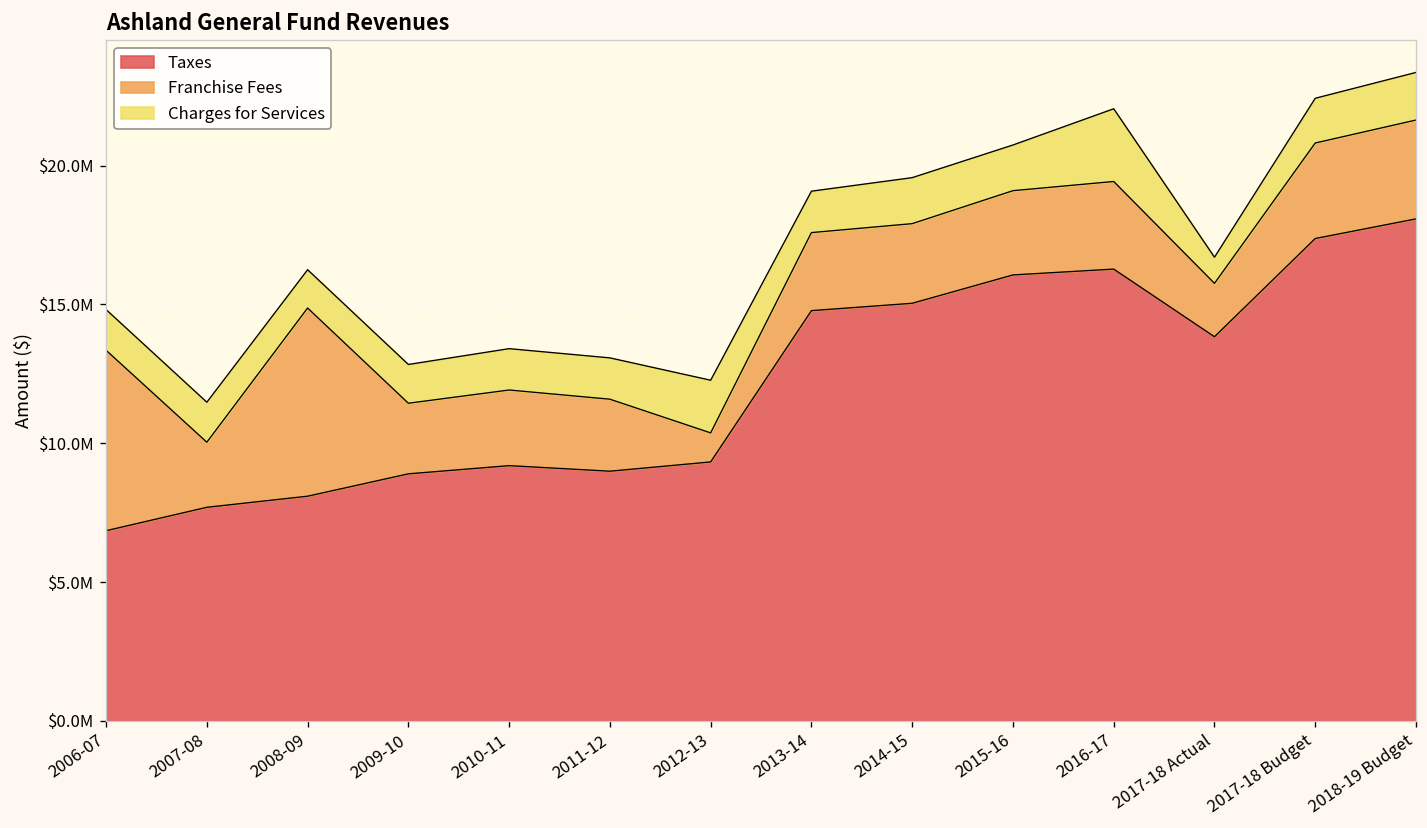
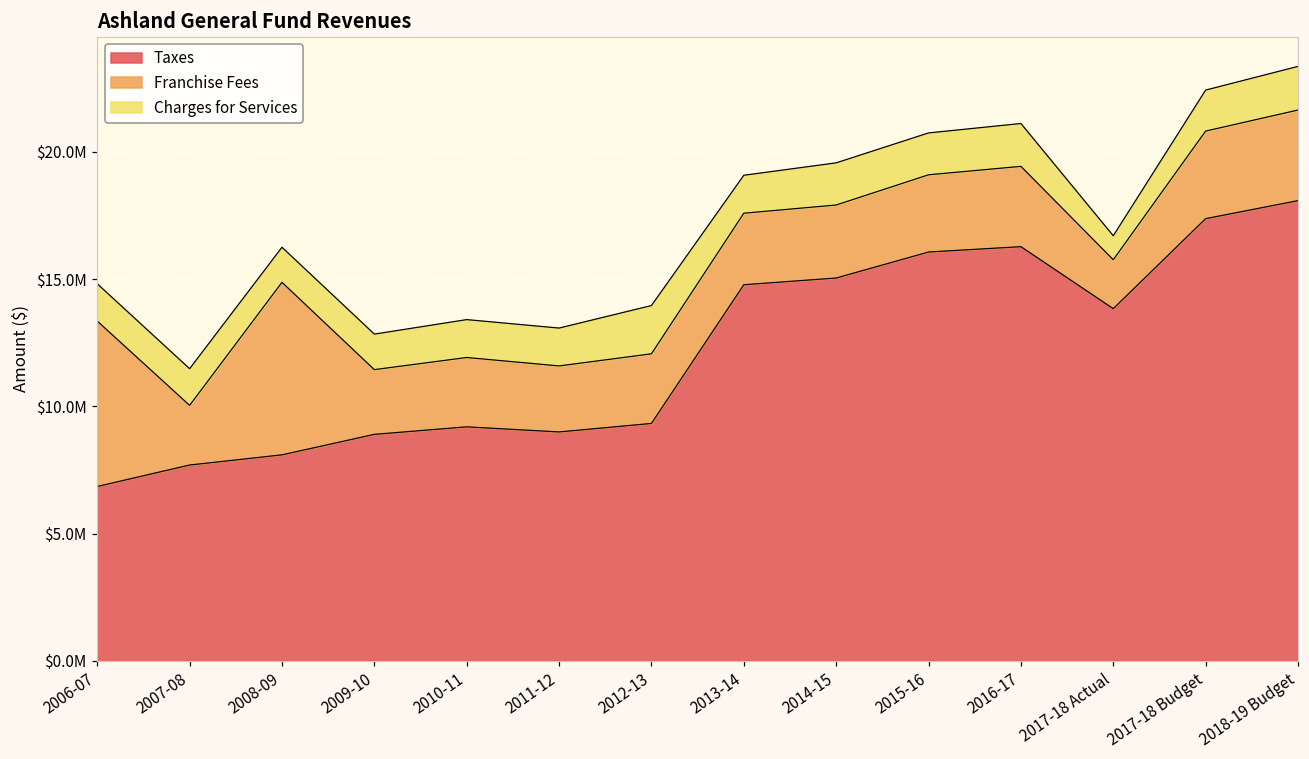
  {
    "Taxes": {
      "2006-07": "$6800000",
      "2007-08": "$7700000",
      "2008-09": "$8100000",
      "2009-10": "$8900000",
      "2010-11": "$9200000",
      "2011-12": "$9000000",
      "2012-13": "$9300000",
      "2013-14": "$14800000",
      "2014-15": "$15000000",
      "2015-16": "$16100000",
      "2016-17": "$16300000",
      "2017-18 Actual": "$13800000",
      "2017-18 Budget": "$17400000",
      "2018-19 Budget": "$18100000"
    },
    "Franchise Fees": {
      "2006-07": "$6500000",
      "2007-08": "$2300000",
      "2008-09": "$6800000",
      "2009-10": "$2500000",
      "2010-11": "$2700000",
      "2011-12": "$2600000",
-     "2012-13": "$1000000",
+     "2012-13": "$2700000",
      "2013-14": "$2800000",
      "2014-15": "$2900000",
      "2015-16": "$3000000",
      "2016-17": "$3200000",
      "2017-18 Actual": "$1900000",
      "2017-18 Budget": "$3400000",
      "2018-19 Budget": "$3600000"
    },
    "Charges for Services": {
      "2006-07": "$1500000",
      "2007-08": "$1400000",
      "2008-09": "$1400000",
      "2009-10": "$1400000",
      "2010-11": "$1500000",
      "2011-12": "$1500000",
      "2012-13": "$1900000",
      "2013-14": "$1500000",
      "2014-15": "$1700000",
      "2015-16": "$1600000",
-     "2016-17": "$2600000",
+     "2016-17": "$1700000",
      "2017-18 Actual": "$900000",
      "2017-18 Budget": "$1600000",
      "2018-19 Budget": "$1700000"
    }
  }
